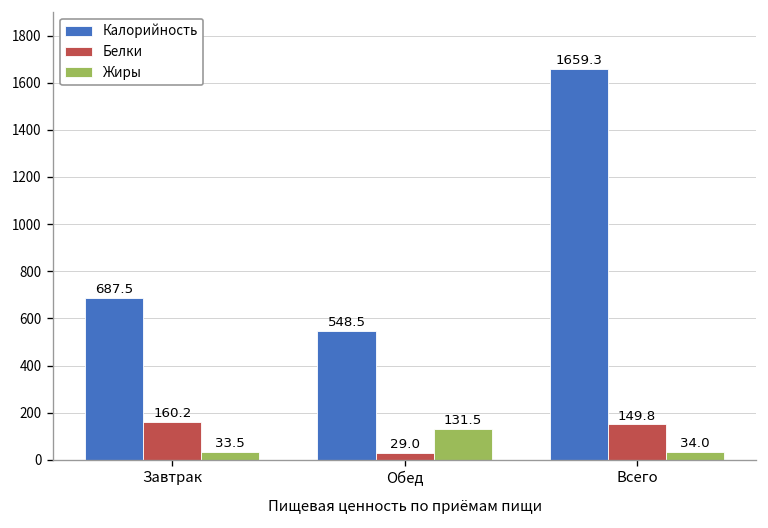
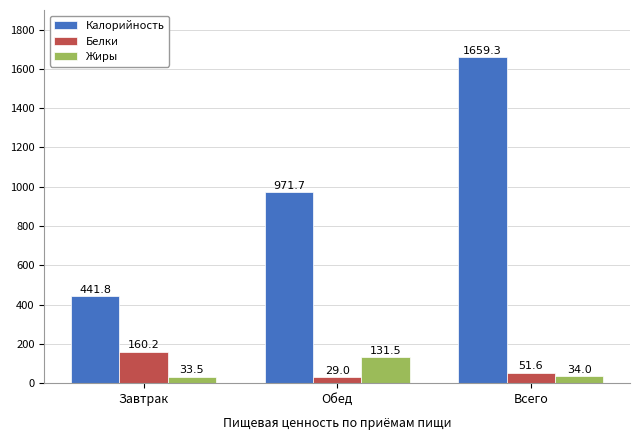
  {
    "Калорийность": {
-     "Завтрак": 687.5,
-     "Обед": 548.5,
+     "Завтрак": 441.8,
+     "Обед": 971.7,
      "Всего": 1659.3
    },
    "Белки": {
      "Завтрак": 160.2,
      "Обед": 29.0,
-     "Всего": 149.8
+     "Всего": 51.6
    },
    "Жиры": {
      "Завтрак": 33.5,
      "Обед": 131.5,
      "Всего": 34.0
    }
  }
